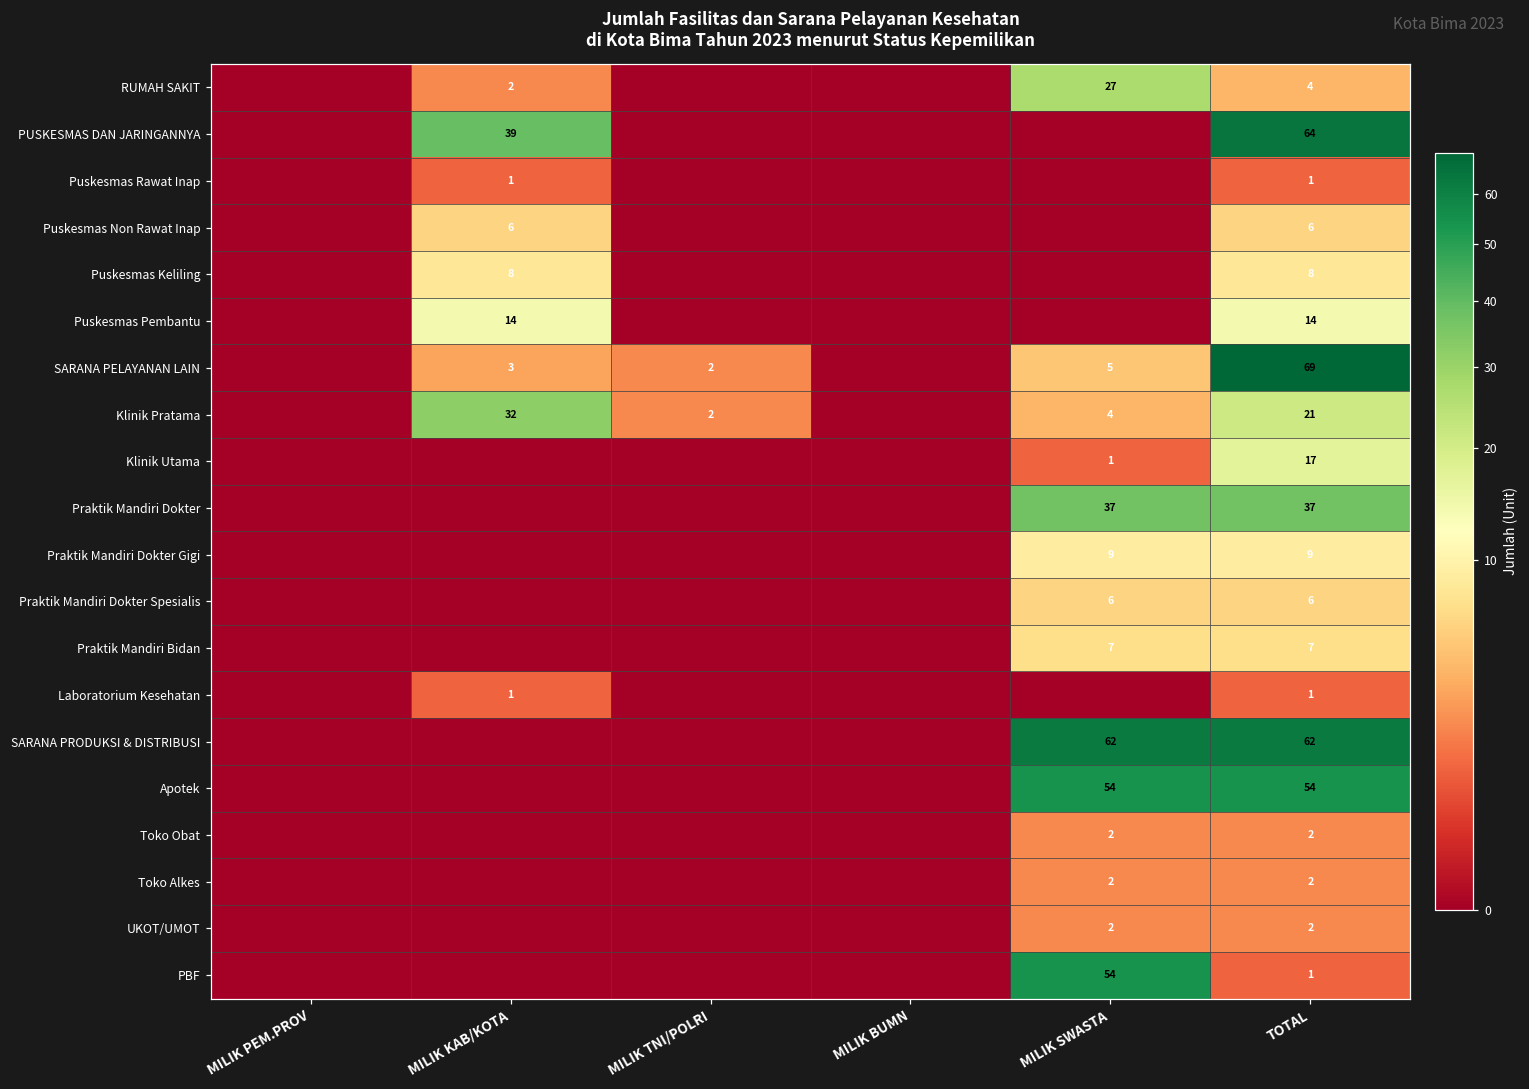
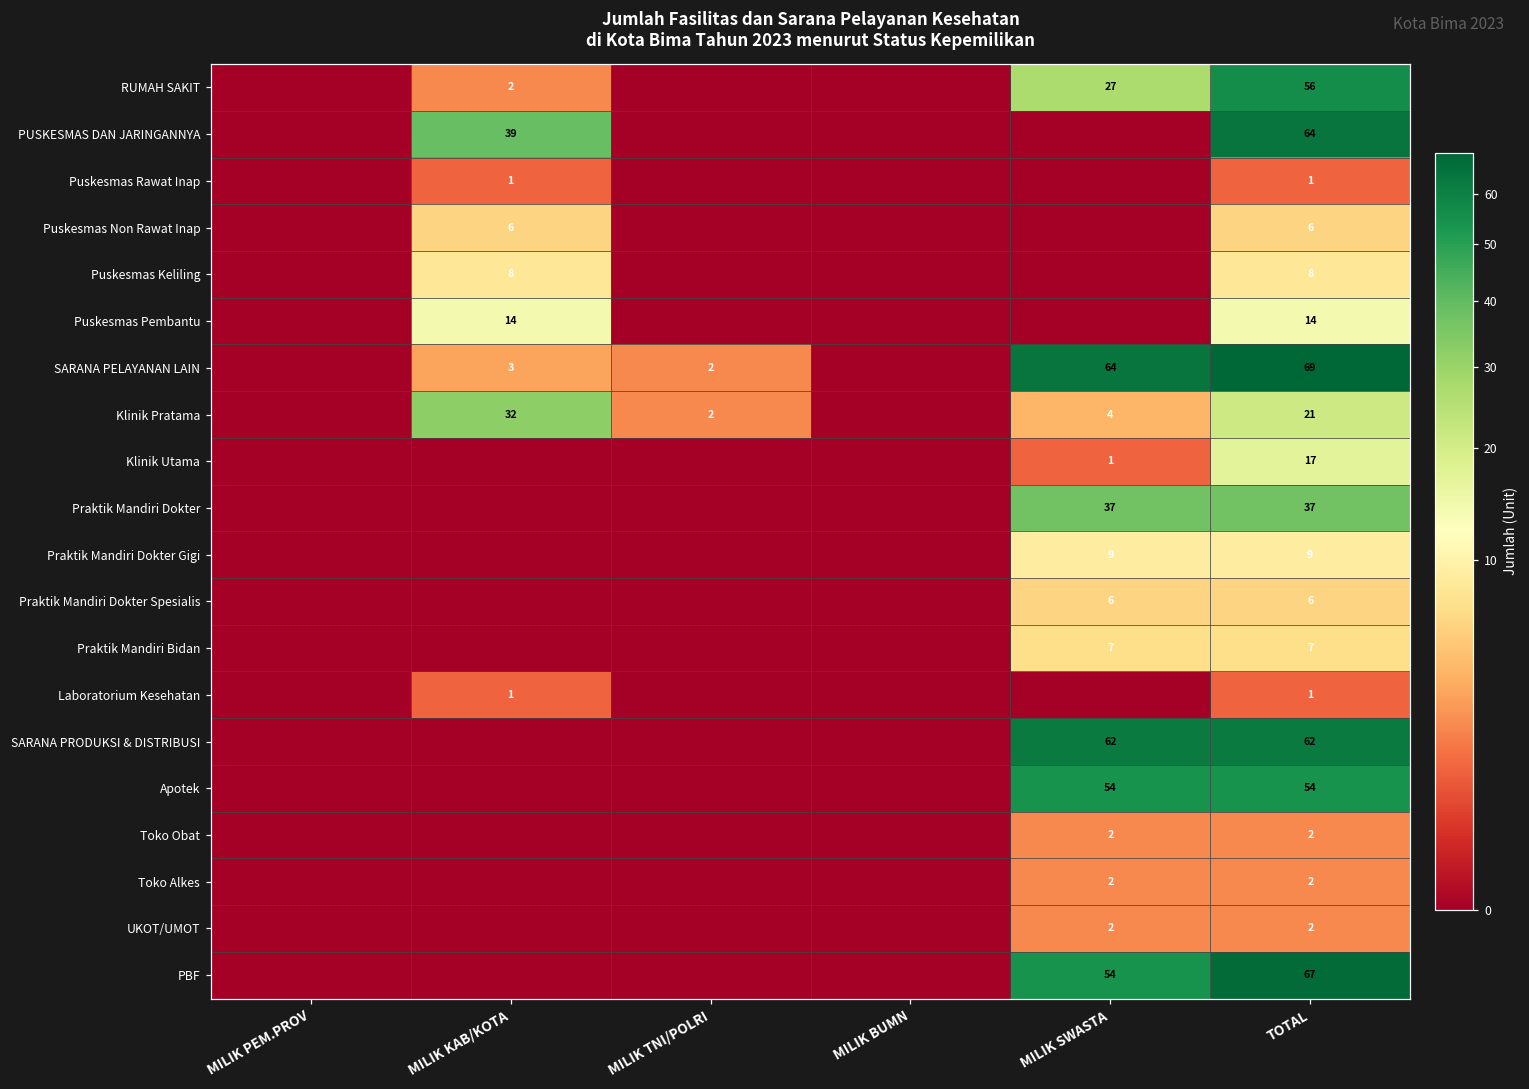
  {
    "RUMAH SAKIT": {
      "MILIK KAB/KOTA": 2,
      "MILIK SWASTA": 27,
-     "TOTAL": 4
+     "TOTAL": 56
    },
    "PUSKESMAS DAN JARINGANNYA": {
      "MILIK KAB/KOTA": 39,
      "TOTAL": 64
    },
    "Puskesmas Rawat Inap": {
      "MILIK KAB/KOTA": 1,
      "TOTAL": 1
    },
    "Puskesmas Non Rawat Inap": {
      "MILIK KAB/KOTA": 6,
      "TOTAL": 6
    },
    "Puskesmas Keliling": {
      "MILIK KAB/KOTA": 8,
      "TOTAL": 8
    },
    "Puskesmas Pembantu": {
      "MILIK KAB/KOTA": 14,
      "TOTAL": 14
    },
    "SARANA PELAYANAN LAIN": {
      "MILIK KAB/KOTA": 3,
      "MILIK TNI/POLRI": 2,
-     "MILIK SWASTA": 5,
+     "MILIK SWASTA": 64,
      "TOTAL": 69
    },
    "Klinik Pratama": {
      "MILIK KAB/KOTA": 32,
      "MILIK TNI/POLRI": 2,
      "MILIK SWASTA": 4,
      "TOTAL": 21
    },
    "Klinik Utama": {
      "MILIK SWASTA": 1,
      "TOTAL": 17
    },
    "Praktik Mandiri Dokter": {
      "MILIK SWASTA": 37,
      "TOTAL": 37
    },
    "Praktik Mandiri Dokter Gigi": {
      "MILIK SWASTA": 9,
      "TOTAL": 9
    },
    "Praktik Mandiri Dokter Spesialis": {
      "MILIK SWASTA": 6,
      "TOTAL": 6
    },
    "Praktik Mandiri Bidan": {
      "MILIK SWASTA": 7,
      "TOTAL": 7
    },
    "Laboratorium Kesehatan": {
      "MILIK KAB/KOTA": 1,
      "TOTAL": 1
    },
    "SARANA PRODUKSI & DISTRIBUSI": {
      "MILIK SWASTA": 62,
      "TOTAL": 62
    },
    "Apotek": {
      "MILIK SWASTA": 54,
      "TOTAL": 54
    },
    "Toko Obat": {
      "MILIK SWASTA": 2,
      "TOTAL": 2
    },
    "Toko Alkes": {
      "MILIK SWASTA": 2,
      "TOTAL": 2
    },
    "UKOT/UMOT": {
      "MILIK SWASTA": 2,
      "TOTAL": 2
    },
    "PBF": {
      "MILIK SWASTA": 54,
-     "TOTAL": 1
+     "TOTAL": 67
    }
  }
